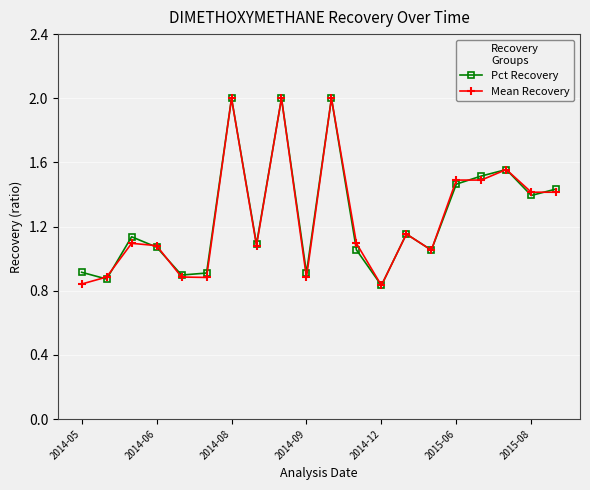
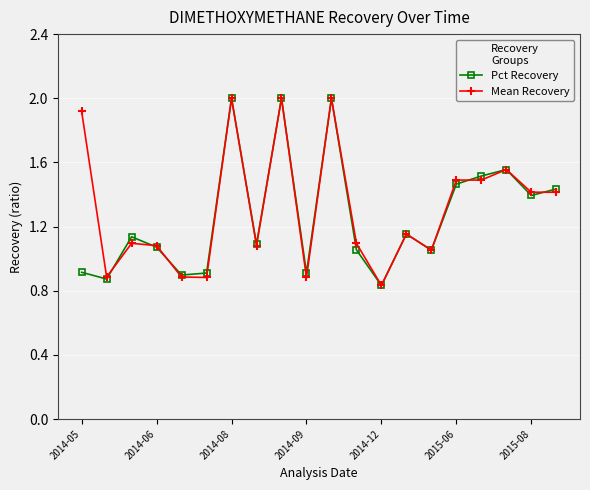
  {
    "Pct Recovery": {
      "2014-05": 0.91,
      "2014-09": 0.91,
      "2015-06": 1.46,
      "2015-08": 1.39
    },
    "Mean Recovery": {
-     "2014-05": 0.84,
+     "2014-05": 1.92,
      "2014-09": 0.88,
      "2015-06": 1.49,
      "2015-08": 1.41
    }
  }
